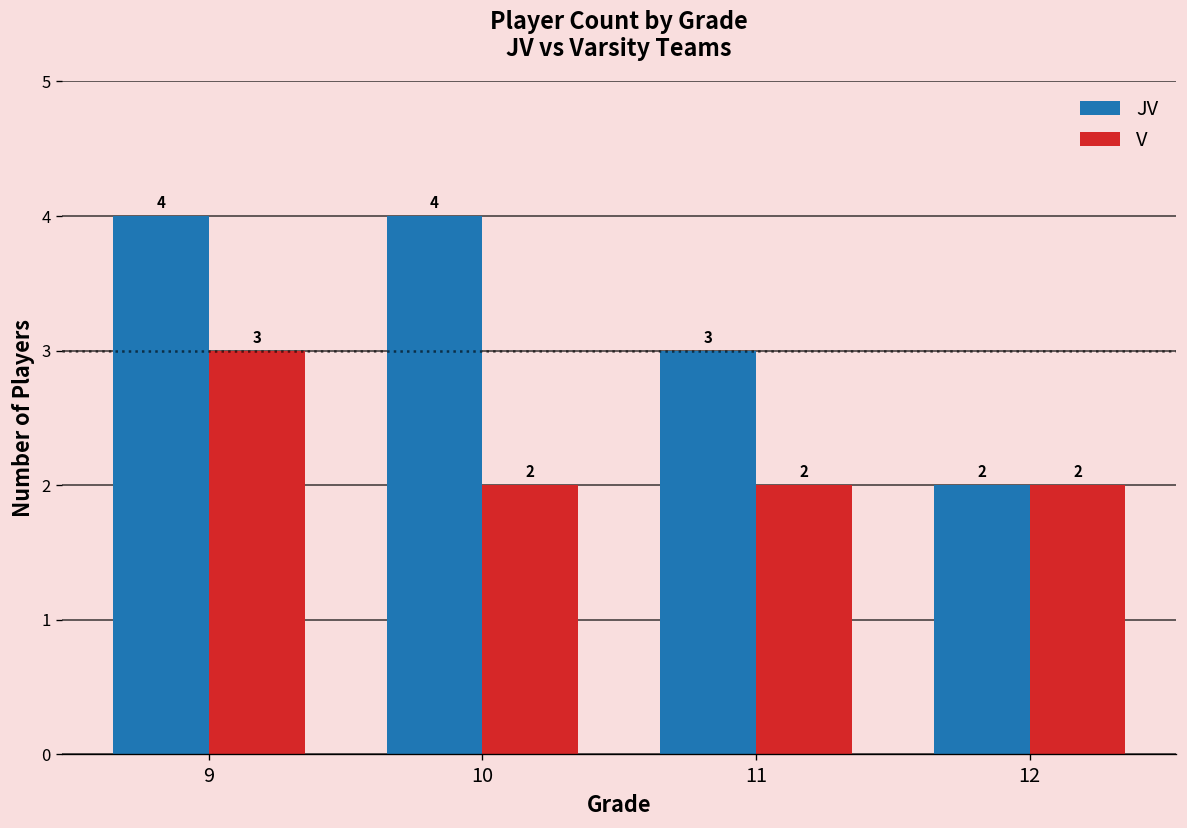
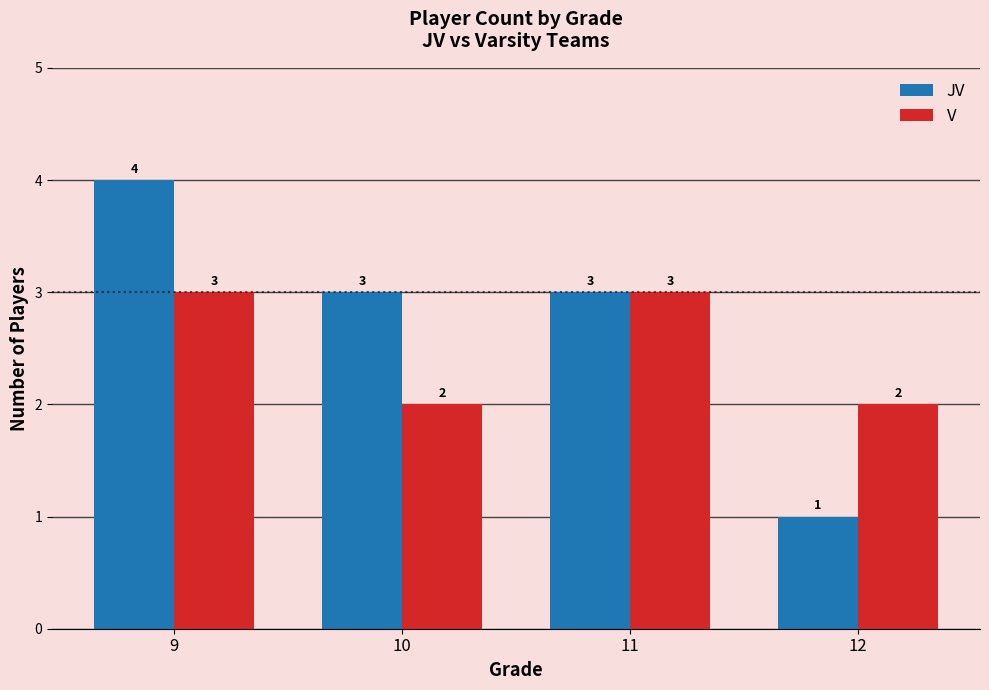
  {
    "JV": {
      "9": 4,
-     "10": 4,
+     "10": 3,
      "11": 3,
-     "12": 2
+     "12": 1
    },
    "V": {
      "9": 3,
      "10": 2,
-     "11": 2,
+     "11": 3,
      "12": 2
    }
  }
